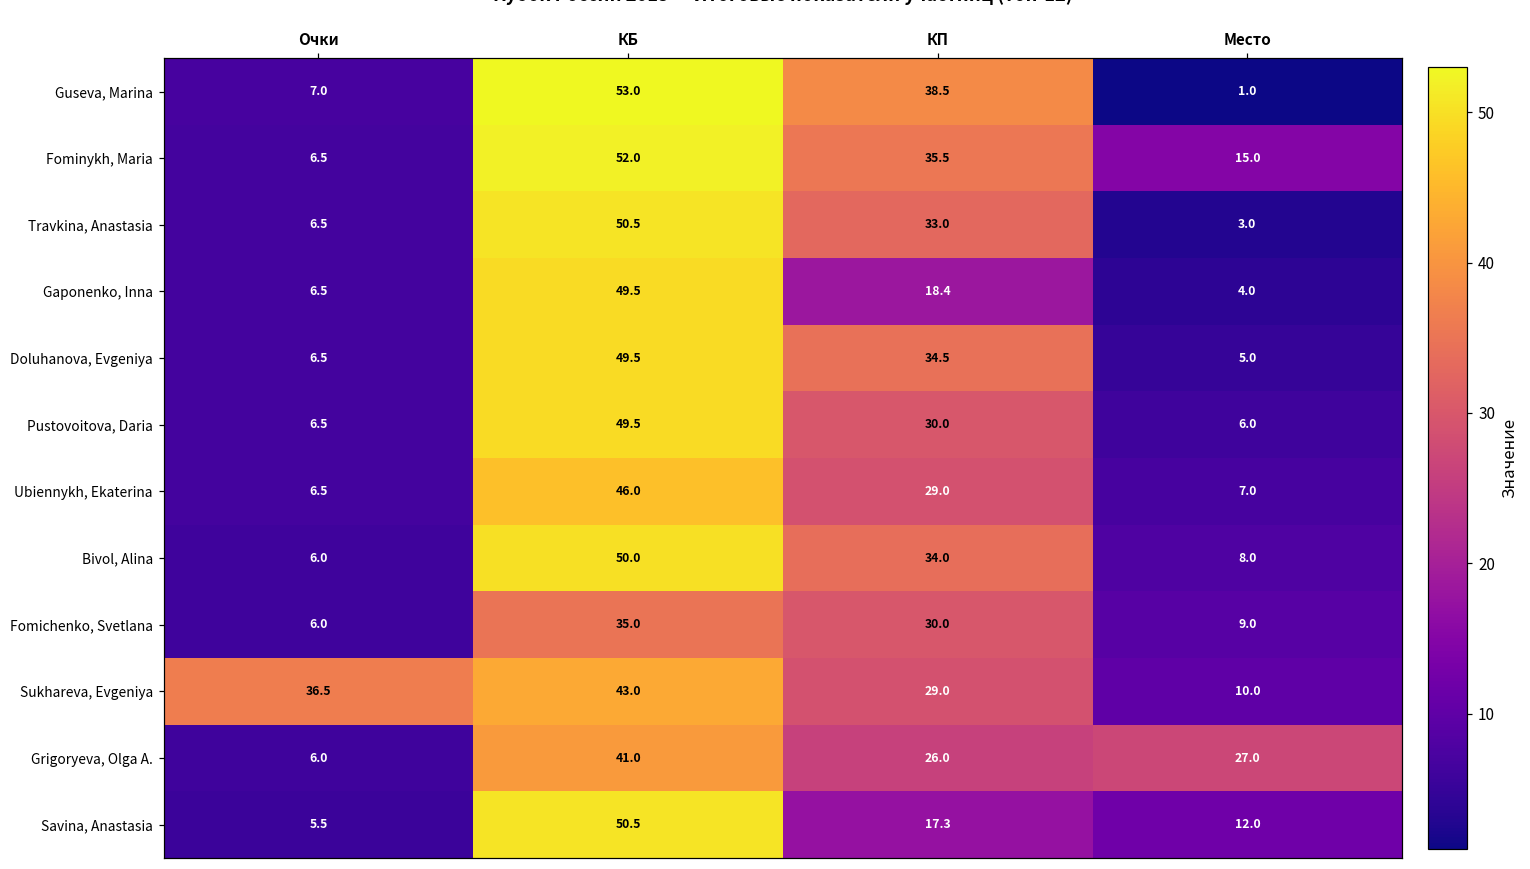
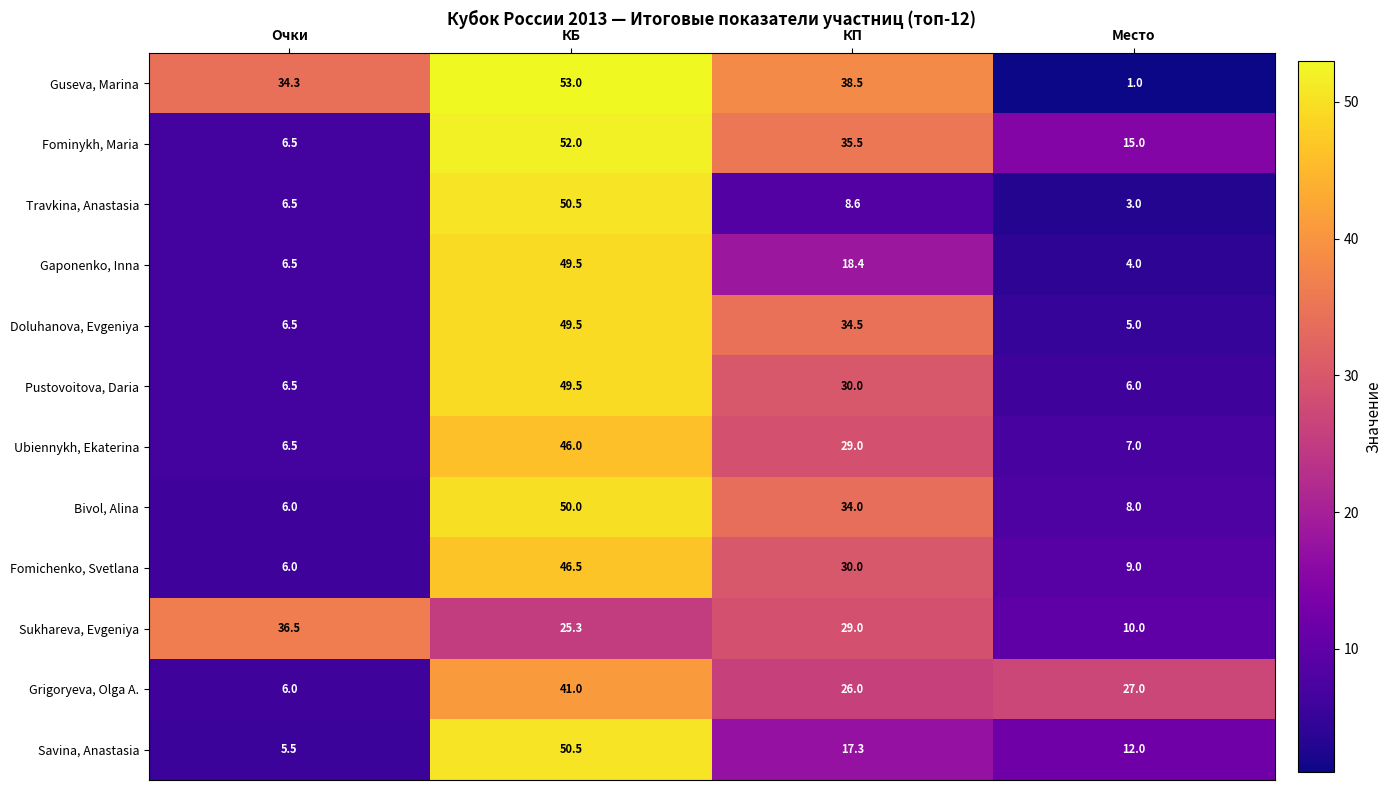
  {
    "Guseva, Marina": {
-     "Очки": 7.0,
+     "Очки": 34.3,
      "КБ": 53.0,
      "КП": 38.5,
      "Место": 1.0
    },
    "Fominykh, Maria": {
      "Очки": 6.5,
      "КБ": 52.0,
      "КП": 35.5,
      "Место": 15.0
    },
    "Travkina, Anastasia": {
      "Очки": 6.5,
      "КБ": 50.5,
-     "КП": 33.0,
+     "КП": 8.6,
      "Место": 3.0
    },
    "Gaponenko, Inna": {
      "Очки": 6.5,
      "КБ": 49.5,
      "КП": 18.4,
      "Место": 4.0
    },
    "Doluhanova, Evgeniya": {
      "Очки": 6.5,
      "КБ": 49.5,
      "КП": 34.5,
      "Место": 5.0
    },
    "Pustovoitova, Daria": {
      "Очки": 6.5,
      "КБ": 49.5,
      "КП": 30.0,
      "Место": 6.0
    },
    "Ubiennykh, Ekaterina": {
      "Очки": 6.5,
      "КБ": 46.0,
      "КП": 29.0,
      "Место": 7.0
    },
    "Bivol, Alina": {
      "Очки": 6.0,
      "КБ": 50.0,
      "КП": 34.0,
      "Место": 8.0
    },
    "Fomichenko, Svetlana": {
      "Очки": 6.0,
-     "КБ": 35.0,
+     "КБ": 46.5,
      "КП": 30.0,
      "Место": 9.0
    },
    "Sukhareva, Evgeniya": {
      "Очки": 36.5,
-     "КБ": 43.0,
+     "КБ": 25.3,
      "КП": 29.0,
      "Место": 10.0
    },
    "Grigoryeva, Olga A.": {
      "Очки": 6.0,
      "КБ": 41.0,
      "КП": 26.0,
      "Место": 27.0
    },
    "Savina, Anastasia": {
      "Очки": 5.5,
      "КБ": 50.5,
      "КП": 17.3,
      "Место": 12.0
    }
  }
